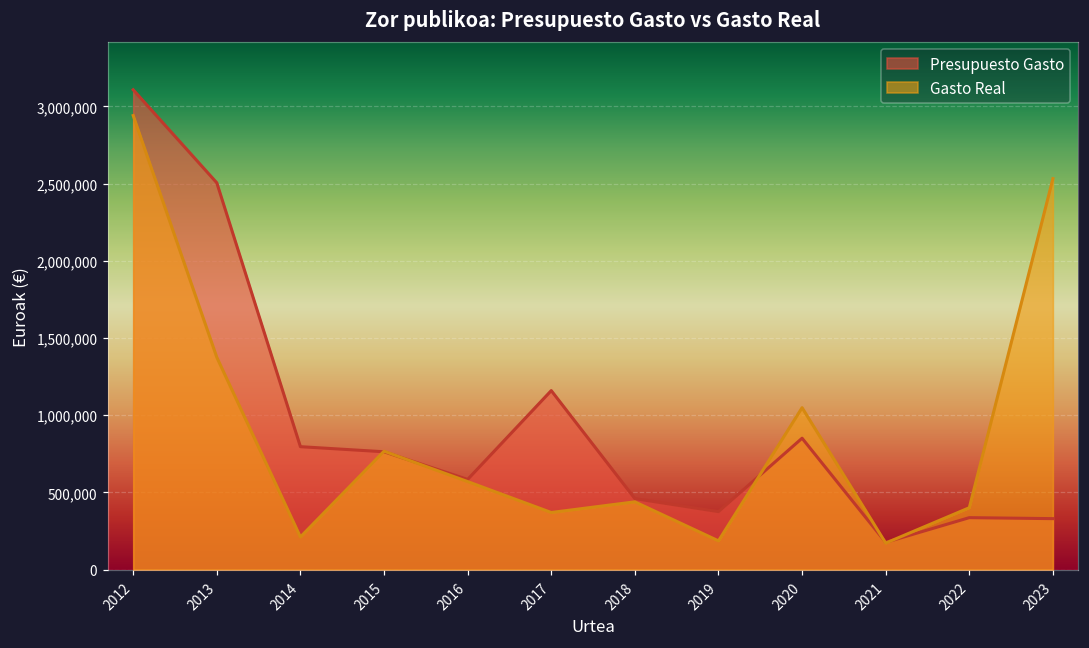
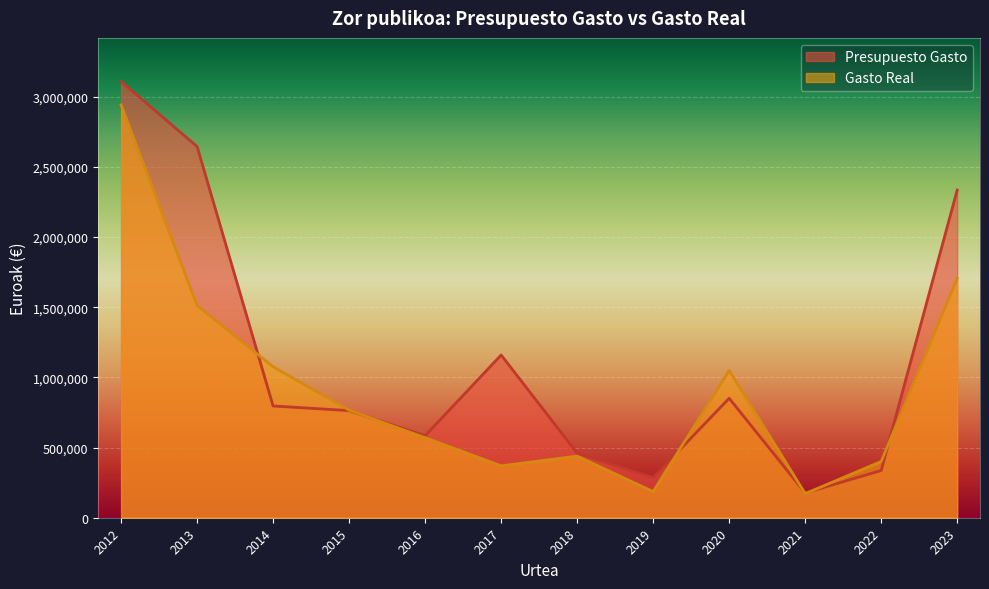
  {
    "Presupuesto Gasto": {
      "2012": "3,110,000",
-     "2013": "2,510,000",
+     "2013": "2,650,000",
      "2014": "800,000",
      "2017": "1,160,000",
      "2018": "460,000",
-     "2019": "380,000",
+     "2019": "290,000",
      "2020": "850,000",
      "2022": "340,000",
-     "2023": "330,000"
+     "2023": "2,340,000"
    },
    "Gasto Real": {
      "2012": "2,940,000",
-     "2013": "1,380,000",
-     "2014": "210,000",
+     "2013": "1,510,000",
+     "2014": "1,080,000",
      "2017": "370,000",
      "2018": "440,000",
      "2019": "190,000",
      "2020": "1,050,000",
      "2022": "400,000",
-     "2023": "2,530,000"
+     "2023": "1,710,000"
    }
  }
